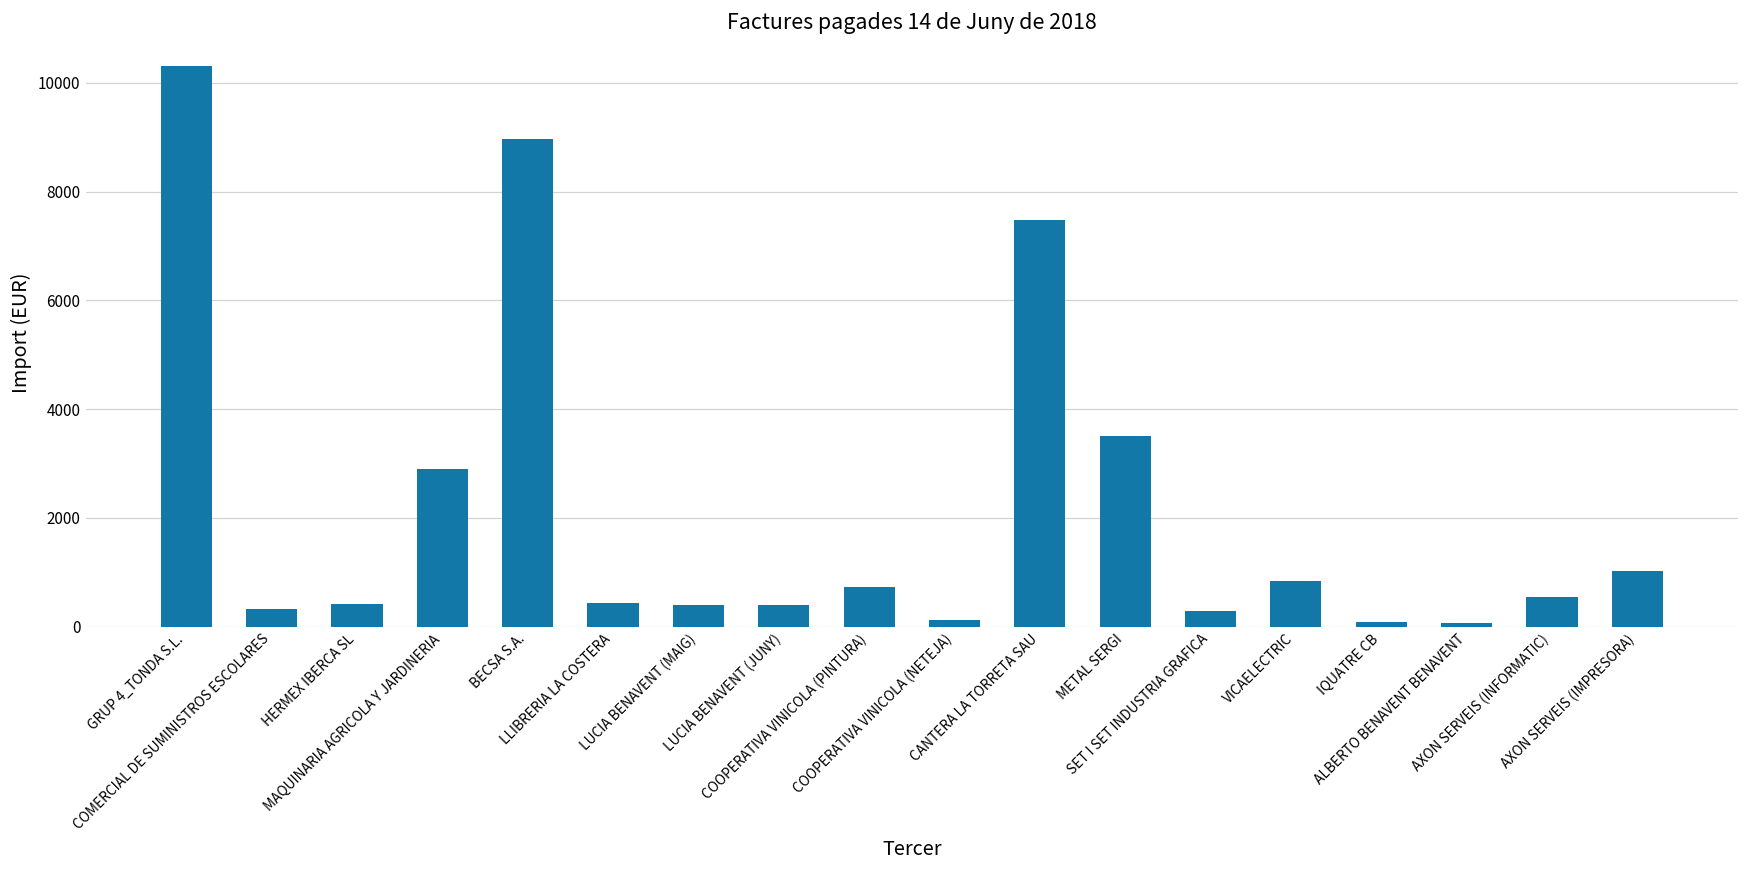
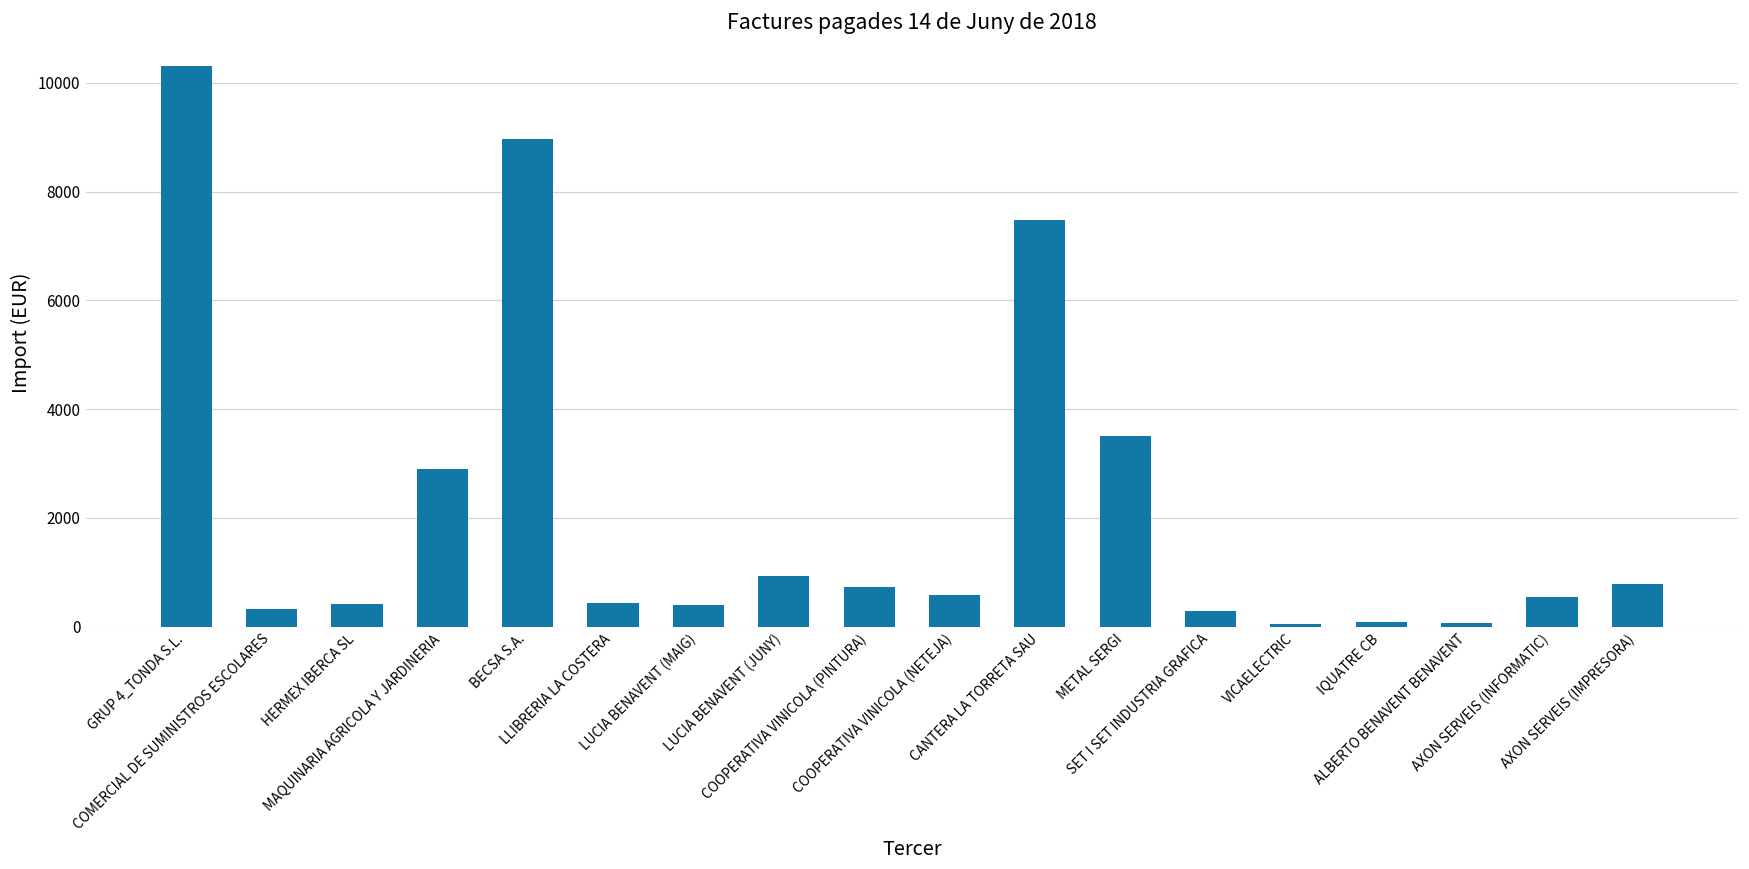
  {
    "GRUP 4_TONDA S.L.": 10300,
    "COMERCIAL DE SUMINISTROS ESCOLARES": 300,
    "HERMEX IBERCA SL": 400,
    "MAQUINARIA AGRICOLA Y JARDINERIA": 2900,
    "BECSA S.A.": 9000,
    "LLIBRERIA LA COSTERA": 400,
    "LUCIA BENAVENT (MAIG)": 400,
-   "LUCIA BENAVENT (JUNY)": 400,
+   "LUCIA BENAVENT (JUNY)": 900,
    "COOPERATIVA VINICOLA (PINTURA)": 700,
-   "COOPERATIVA VINICOLA (NETEJA)": 100,
+   "COOPERATIVA VINICOLA (NETEJA)": 600,
    "CANTERA LA TORRETA SAU": 7500,
    "METAL SERGI": 3500,
    "SET I SET INDUSTRIA GRAFICA": 300,
-   "VICAELECTRIC": 800,
+   "VICAELECTRIC": 0,
    "IQUATRE CB": 100,
    "ALBERTO BENAVENT BENAVENT": 100,
    "AXON SERVEIS (INFORMATIC)": 500,
-   "AXON SERVEIS (IMPRESORA)": 1000
+   "AXON SERVEIS (IMPRESORA)": 800
  }
